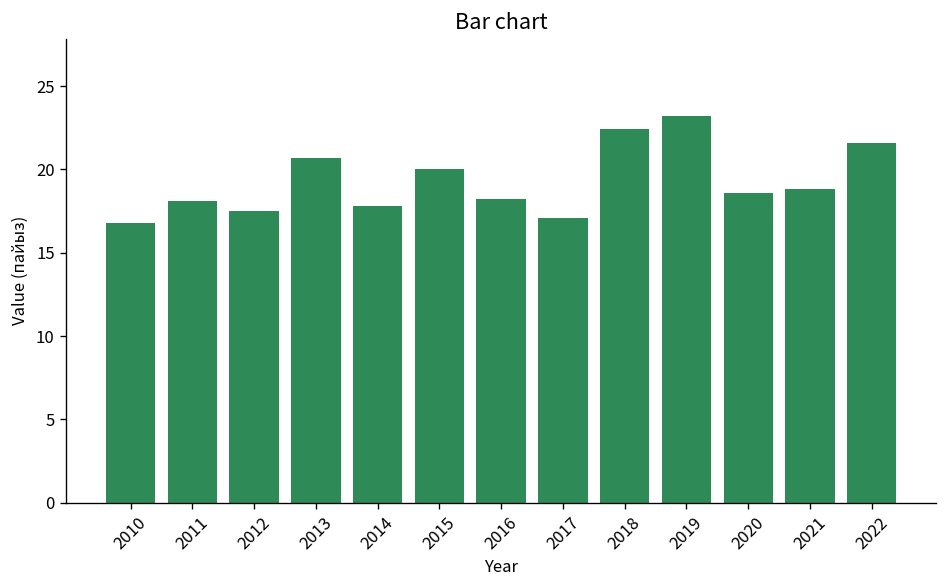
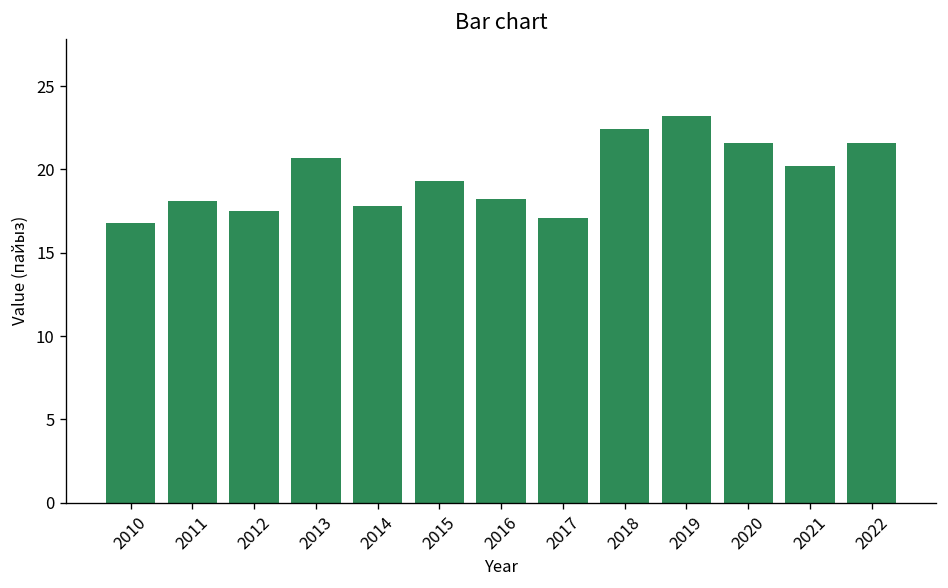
  {
    "2010": 16.8,
    "2011": 18.1,
    "2012": 17.5,
    "2013": 20.7,
    "2014": 17.8,
-   "2015": 20.0,
+   "2015": 19.3,
    "2016": 18.2,
    "2017": 17.1,
    "2018": 22.4,
    "2019": 23.2,
-   "2020": 18.6,
-   "2021": 18.8,
+   "2020": 21.6,
+   "2021": 20.2,
    "2022": 21.6
  }
